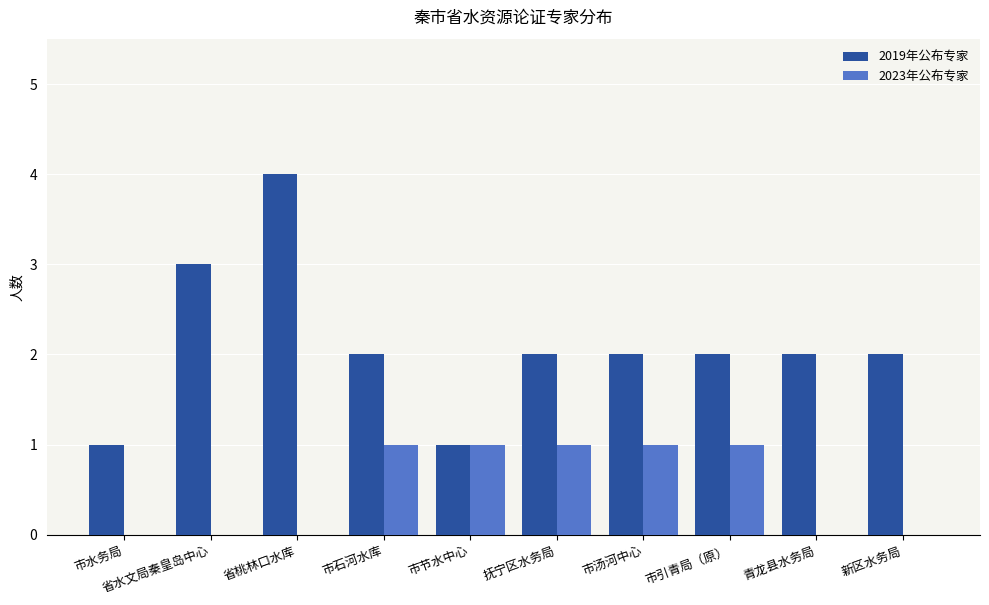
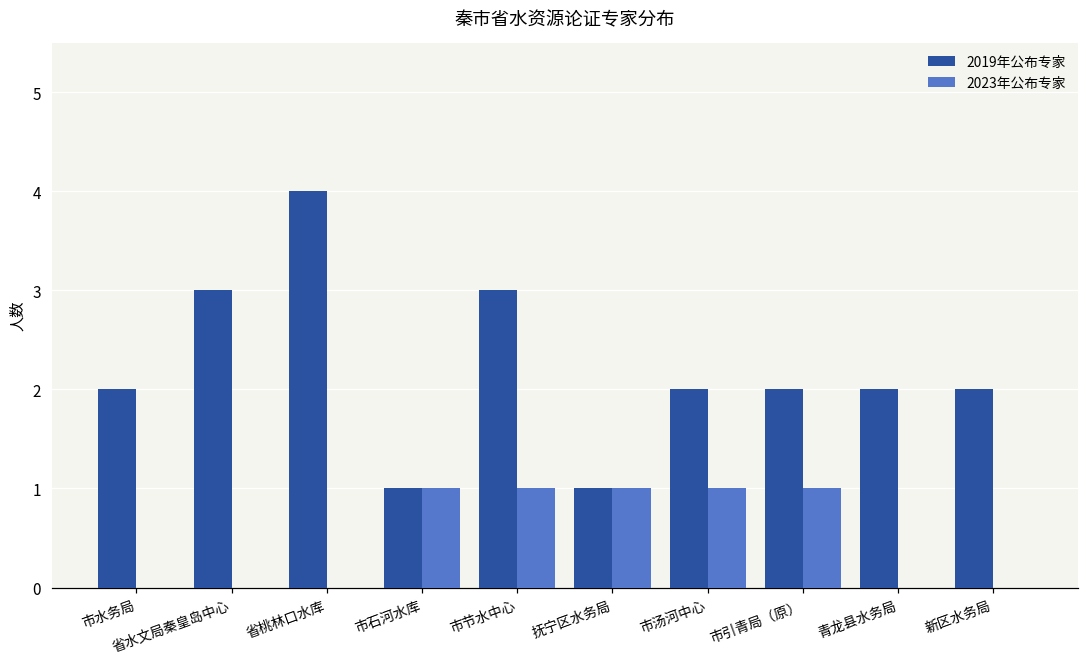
  {
    "2019年公布专家": {
-     "市水务局": 1,
+     "市水务局": 2,
      "省水文局秦皇岛中心": 3,
      "省桃林口水库": 4,
-     "市石河水库": 2,
-     "市节水中心": 1,
-     "抚宁区水务局": 2,
+     "市石河水库": 1,
+     "市节水中心": 3,
+     "抚宁区水务局": 1,
      "市汤河中心": 2,
      "市引青局（原）": 2,
      "青龙县水务局": 2,
      "新区水务局": 2
    },
    "2023年公布专家": {
      "市水务局": 0,
      "省水文局秦皇岛中心": 0,
      "省桃林口水库": 0,
      "市石河水库": 1,
      "市节水中心": 1,
      "抚宁区水务局": 1,
      "市汤河中心": 1,
      "市引青局（原）": 1,
      "青龙县水务局": 0,
      "新区水务局": 0
    }
  }
